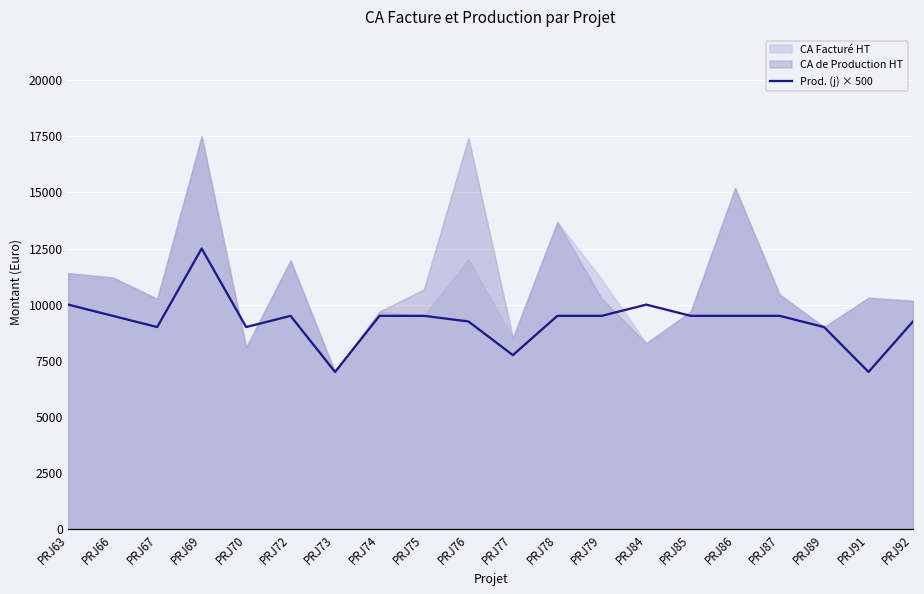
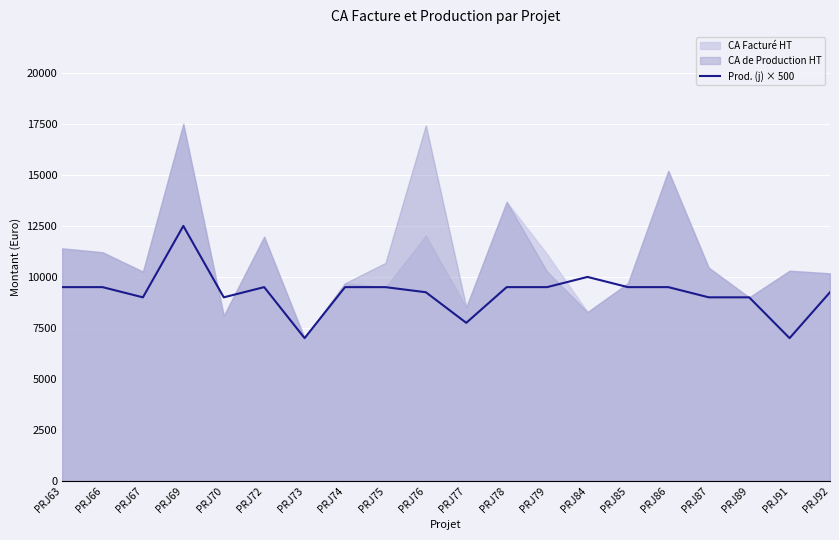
  {
    "Prod. (j) × 500": {
-     "PRJ63": 10000,
+     "PRJ63": 9500,
      "PRJ66": 9500,
      "PRJ67": 9000,
      "PRJ69": 12500,
      "PRJ70": 9000,
      "PRJ72": 9500,
      "PRJ74": 9500,
      "PRJ76": 9300,
      "PRJ77": 7800,
      "PRJ78": 9500,
      "PRJ79": 9500,
      "PRJ84": 10000,
      "PRJ85": 9500,
      "PRJ86": 9500,
-     "PRJ87": 9500,
+     "PRJ87": 9000,
      "PRJ91": 7000,
      "PRJ92": 9300
    }
  }
